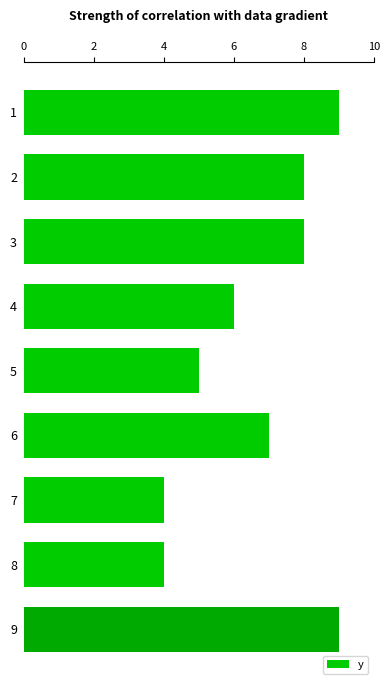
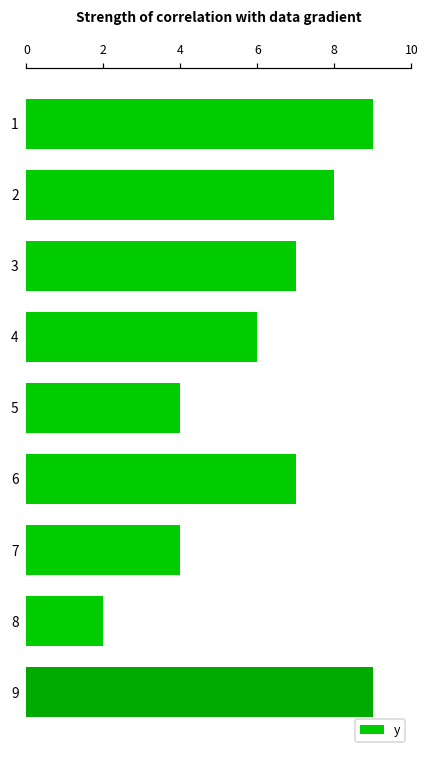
  {
    "1": 9,
    "2": 8,
-   "3": 8,
+   "3": 7,
    "4": 6,
-   "5": 5,
+   "5": 4,
    "6": 7,
    "7": 4,
-   "8": 4,
+   "8": 2,
    "9": 9
  }
